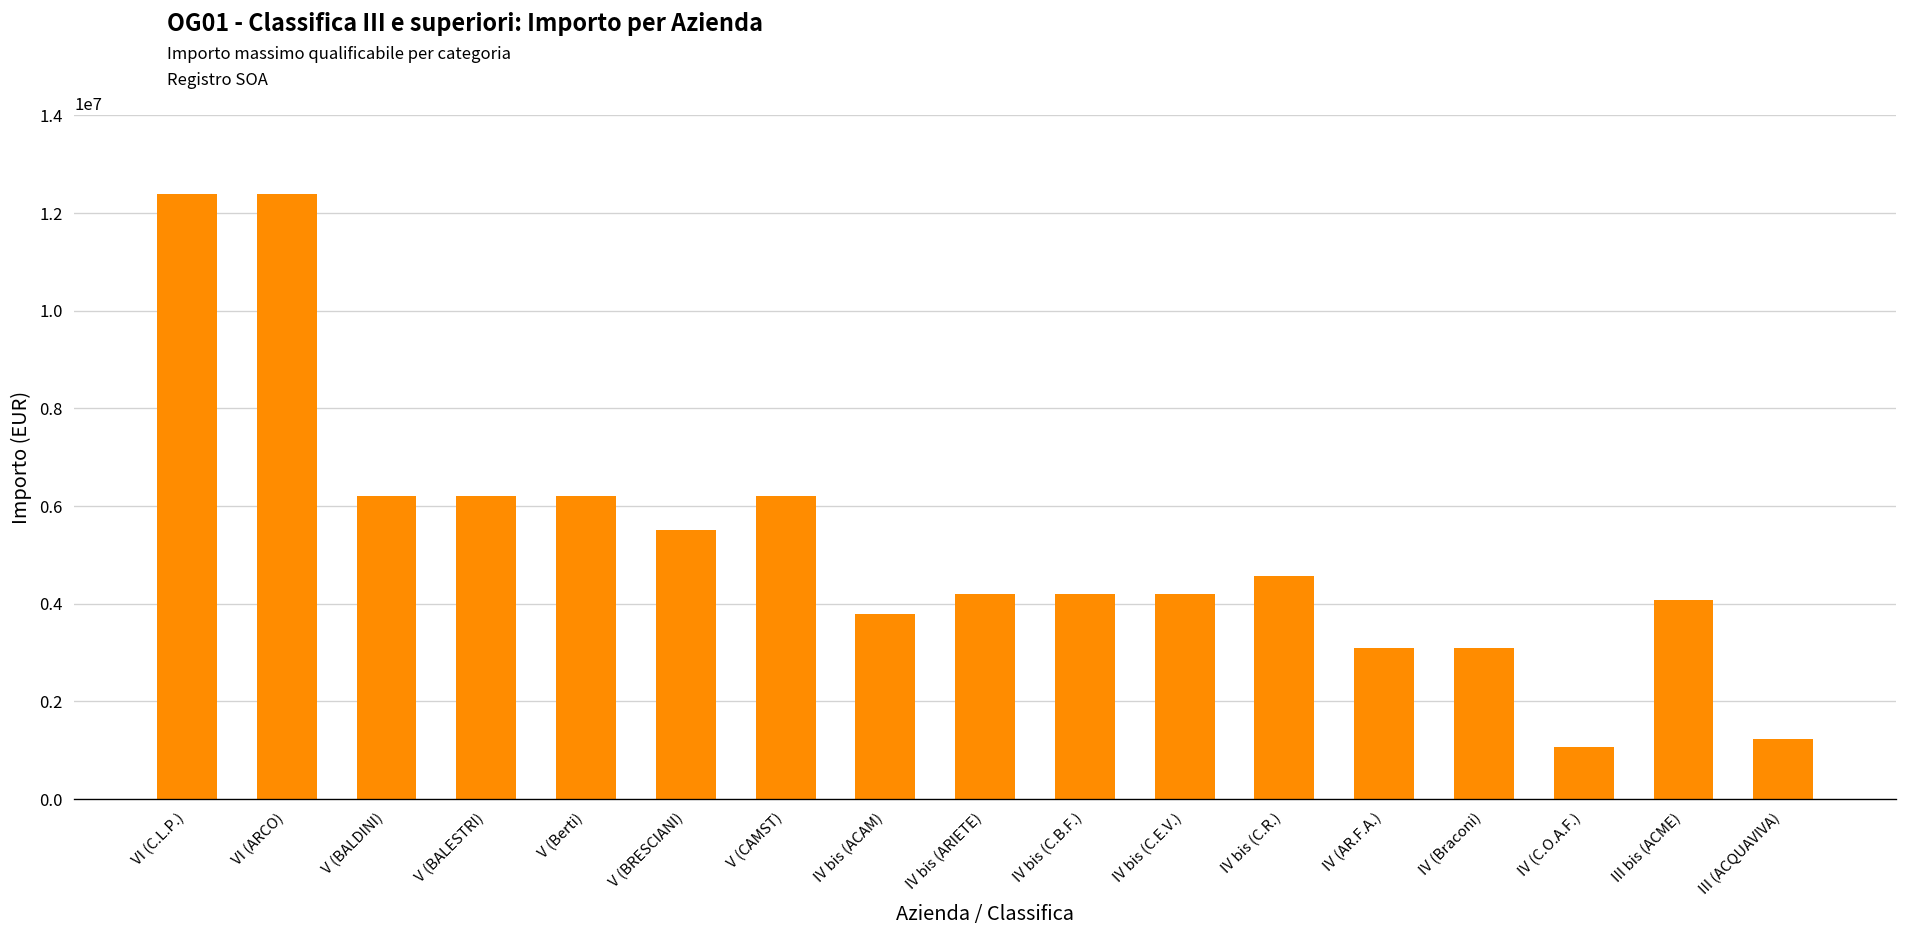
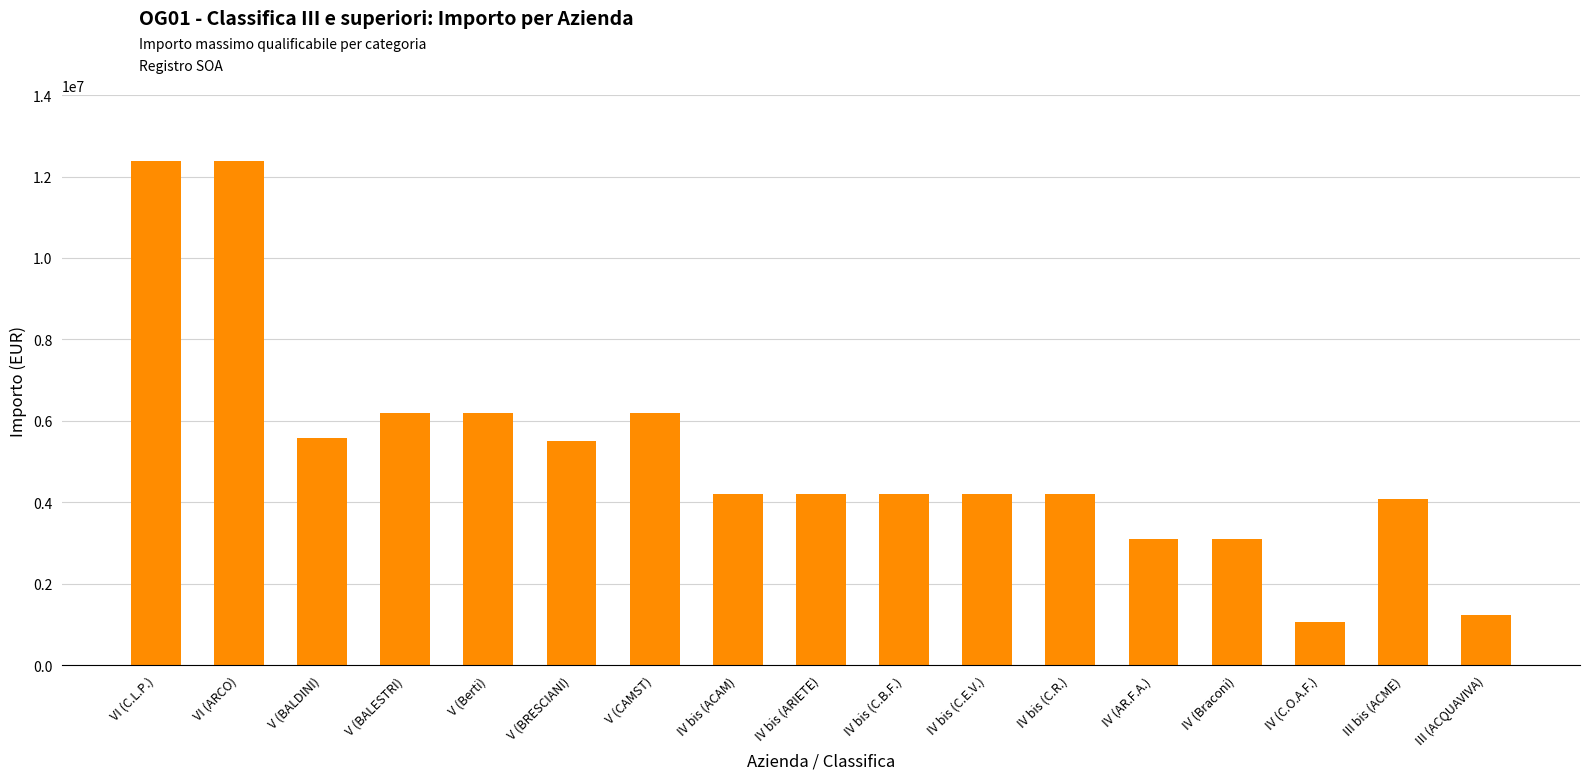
  {
    "VI (C.L.P.)": 12400000,
    "VI (ARCO)": 12400000,
-   "V (BALDINI)": 6200000,
+   "V (BALDINI)": 5600000,
    "V (BALESTRI)": 6200000,
    "V (Berti)": 6200000,
    "V (BRESCIANI)": 5500000,
    "V (CAMST)": 6200000,
-   "IV bis (ACAM)": 3800000,
+   "IV bis (ACAM)": 4200000,
    "IV bis (ARIETE)": 4200000,
    "IV bis (C.B.F.)": 4200000,
    "IV bis (C.E.V.)": 4200000,
-   "IV bis (C.R.)": 4600000,
+   "IV bis (C.R.)": 4200000,
    "IV (AR.F.A.)": 3100000,
    "IV (Braconi)": 3100000,
    "IV (C.O.A.F.)": 1100000,
    "III bis (ACME)": 4100000,
    "III (ACQUAVIVA)": 1200000
  }
